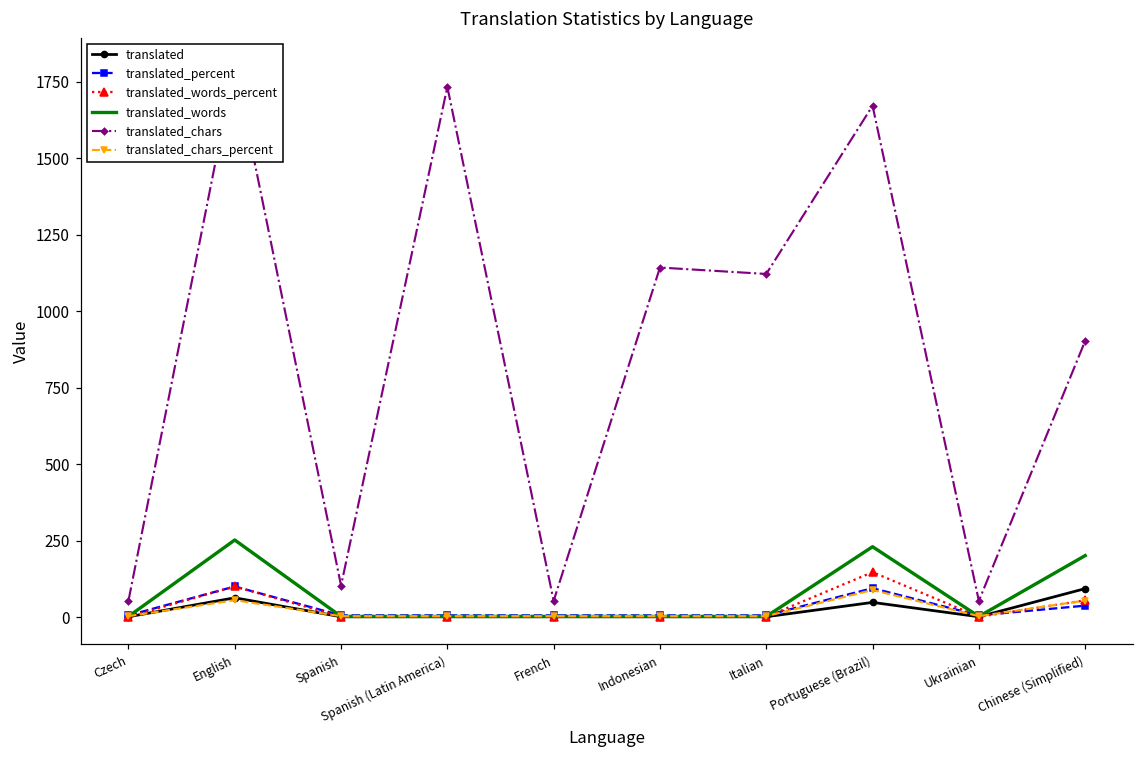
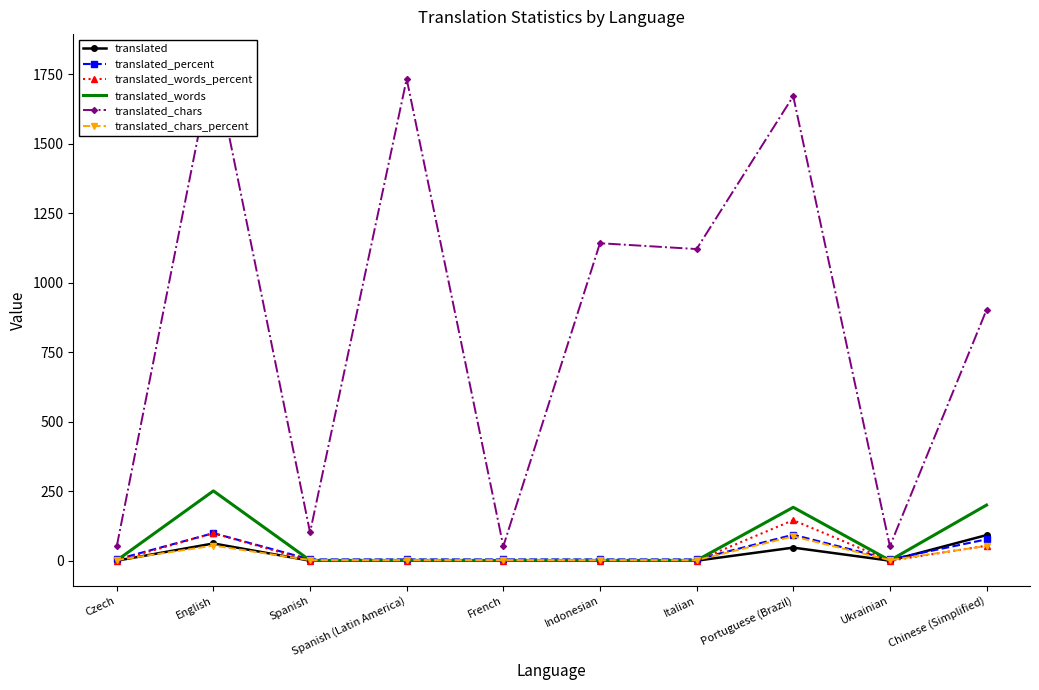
  {
    "translated": {
      "Portuguese (Brazil)": 50,
      "Chinese (Simplified)": 90
    },
    "translated_percent": {
-     "Chinese (Simplified)": 40
+     "Chinese (Simplified)": 80
    },
    "translated_words_percent": {
      "Portuguese (Brazil)": 150
    },
    "translated_words": {
      "English": 250,
-     "Portuguese (Brazil)": 230,
+     "Portuguese (Brazil)": 190,
      "Chinese (Simplified)": 200
    },
    "translated_chars": {
      "Czech": 50,
      "Spanish": 100,
      "Spanish (Latin America)": 1730,
      "French": 50,
      "Indonesian": 1140,
      "Italian": 1120,
      "Portuguese (Brazil)": 1670,
      "Ukrainian": 50,
      "Chinese (Simplified)": 900
    }
  }
